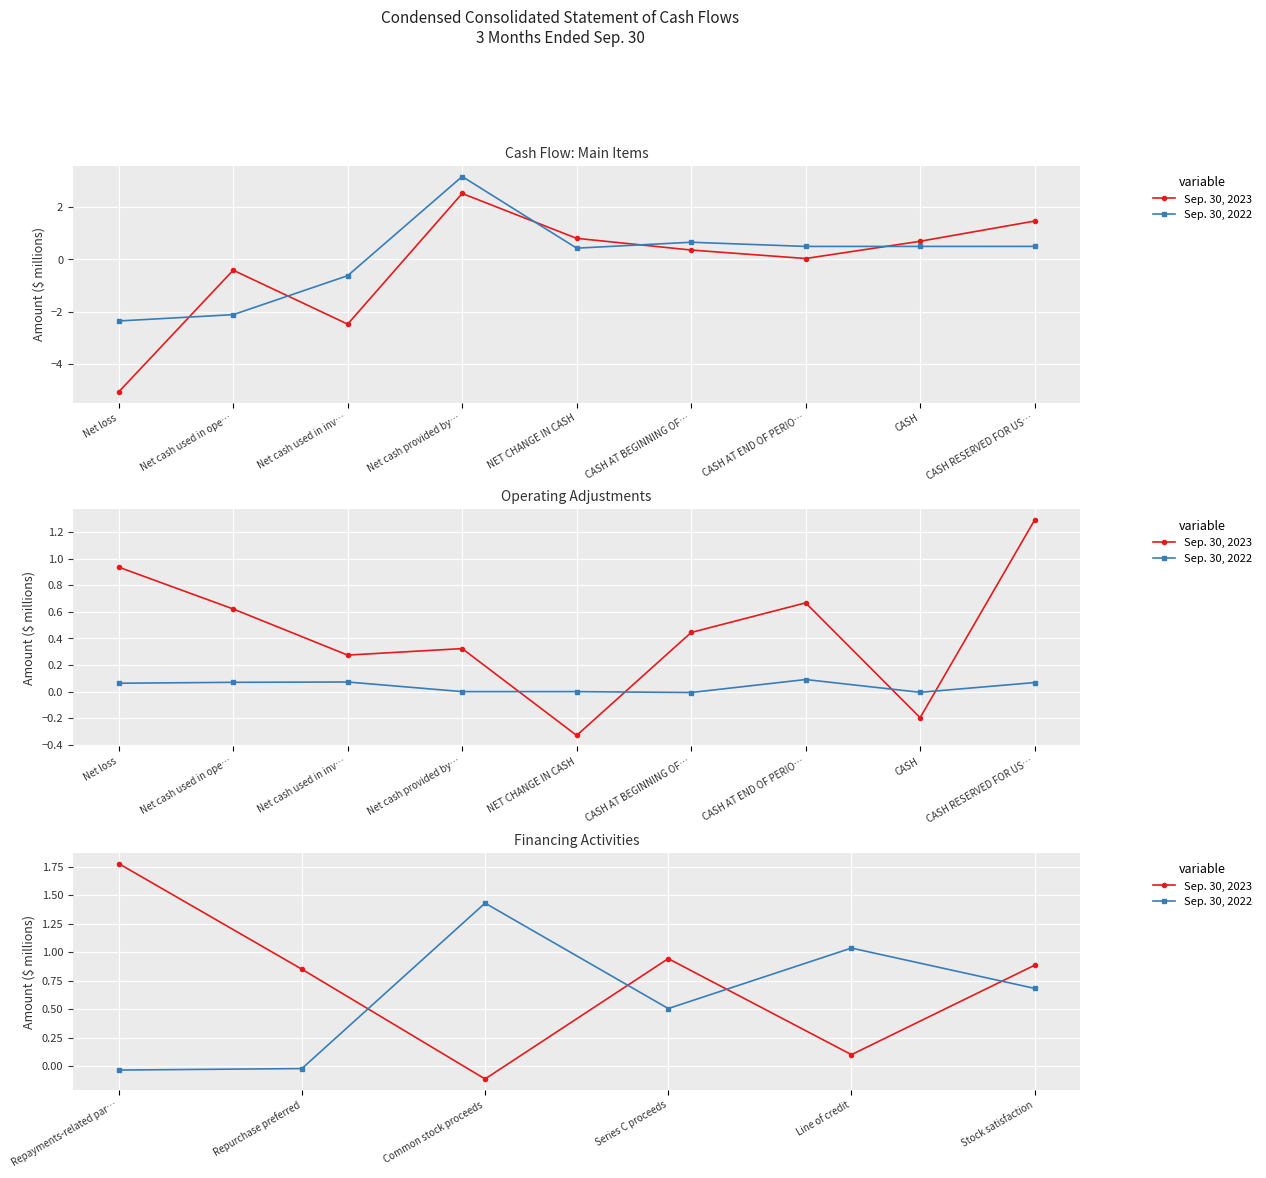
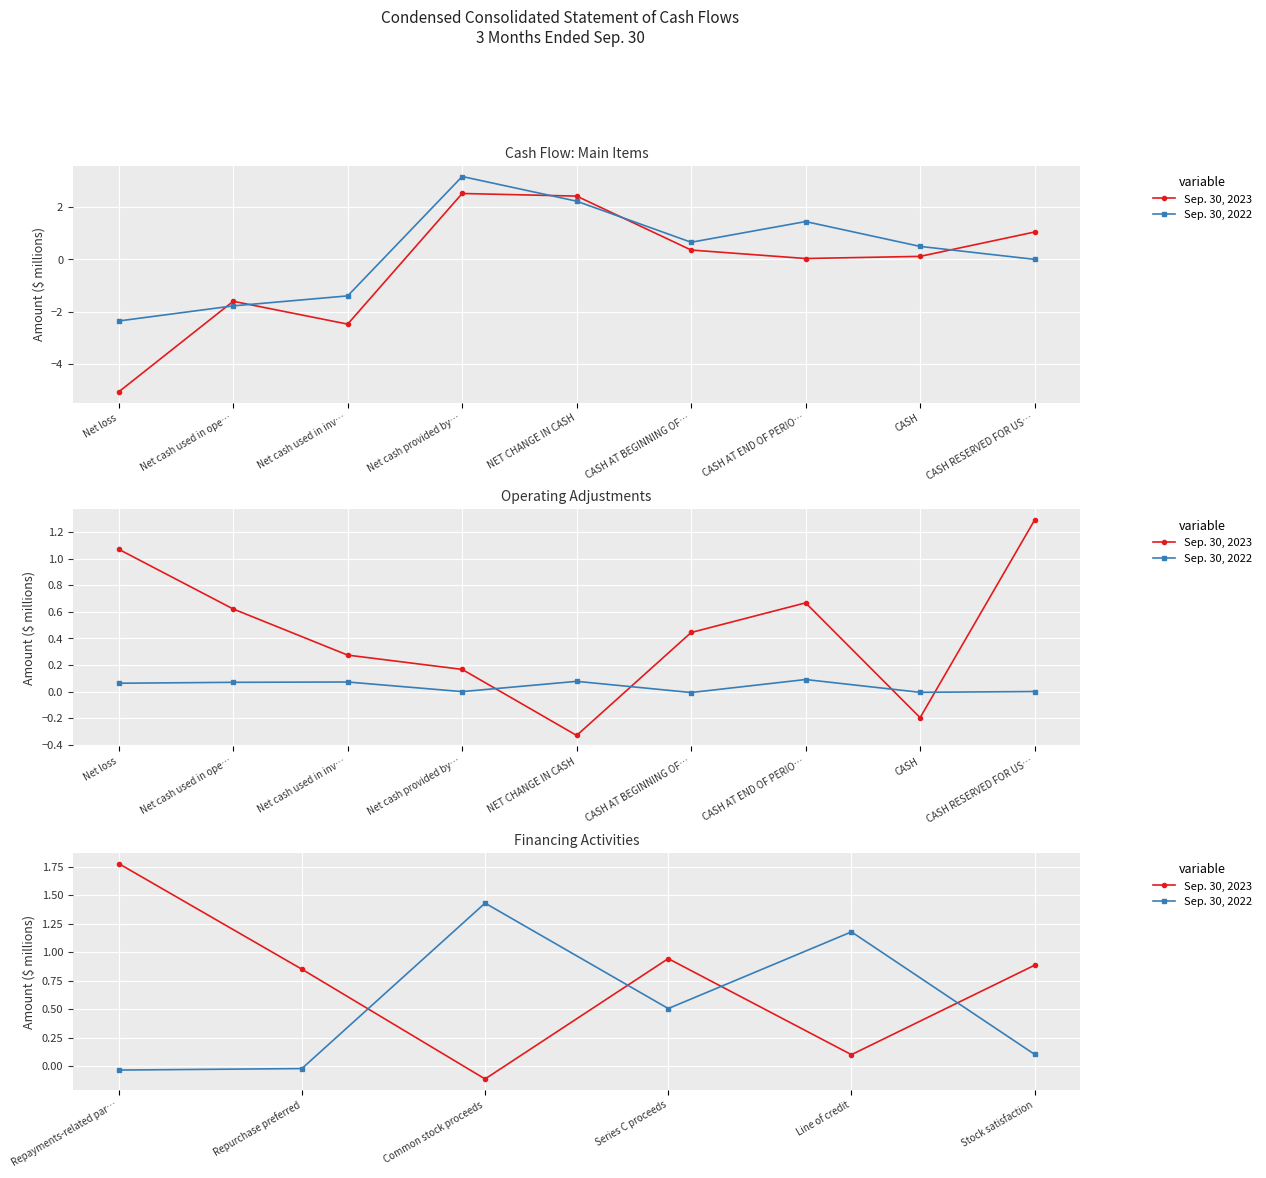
  {
    "Cash Flow: Main Items": {
      "Sep. 30, 2023": {
        "Net loss": -5.1,
-       "Net cash used in ope…": -0.4,
+       "Net cash used in ope…": -1.6,
        "Net cash used in inv…": -2.5,
        "Net cash provided by…": 2.5,
-       "NET CHANGE IN CASH": 0.8,
+       "NET CHANGE IN CASH": 2.4,
        "CASH AT BEGINNING OF…": 0.4,
        "CASH AT END OF PERIO…": 0.0,
-       "CASH": 0.7,
-       "CASH RESERVED FOR US…": 1.5
+       "CASH": 0.1,
+       "CASH RESERVED FOR US…": 1.0
      },
      "Sep. 30, 2022": {
        "Net loss": -2.4,
-       "Net cash used in ope…": -2.1,
-       "Net cash used in inv…": -0.6,
+       "Net cash used in ope…": -1.8,
+       "Net cash used in inv…": -1.4,
        "Net cash provided by…": 3.2,
-       "NET CHANGE IN CASH": 0.4,
+       "NET CHANGE IN CASH": 2.2,
        "CASH AT BEGINNING OF…": 0.7,
-       "CASH AT END OF PERIO…": 0.5,
+       "CASH AT END OF PERIO…": 1.4,
        "CASH": 0.5,
-       "CASH RESERVED FOR US…": 0.5
+       "CASH RESERVED FOR US…": 0.0
      }
    },
    "Operating Adjustments": {
      "Sep. 30, 2023": {
-       "Net loss": 0.94,
+       "Net loss": 1.07,
        "Net cash used in ope…": 0.62,
        "Net cash used in inv…": 0.27,
-       "Net cash provided by…": 0.32,
+       "Net cash provided by…": 0.17,
        "NET CHANGE IN CASH": -0.33,
        "CASH AT BEGINNING OF…": 0.44,
        "CASH AT END OF PERIO…": 0.67,
        "CASH": -0.20,
        "CASH RESERVED FOR US…": 1.29
      },
      "Sep. 30, 2022": {
        "Net loss": 0.06,
        "Net cash used in ope…": 0.07,
        "Net cash used in inv…": 0.07,
        "Net cash provided by…": 0.00,
-       "NET CHANGE IN CASH": 0.00,
+       "NET CHANGE IN CASH": 0.08,
        "CASH AT BEGINNING OF…": -0.01,
        "CASH AT END OF PERIO…": 0.09,
        "CASH": -0.01,
-       "CASH RESERVED FOR US…": 0.07
+       "CASH RESERVED FOR US…": 0.00
      }
    },
    "Financing Activities": {
      "Sep. 30, 2023": {
        "Repayments-related par…": 1.78,
        "Repurchase preferred": 0.85,
        "Common stock proceeds": -0.11,
        "Series C proceeds": 0.94,
        "Line of credit": 0.10,
        "Stock satisfaction": 0.89
      },
      "Sep. 30, 2022": {
        "Repayments-related par…": -0.04,
        "Repurchase preferred": -0.02,
        "Common stock proceeds": 1.43,
        "Series C proceeds": 0.50,
-       "Line of credit": 1.04,
-       "Stock satisfaction": 0.68
+       "Line of credit": 1.18,
+       "Stock satisfaction": 0.10
      }
    }
  }
